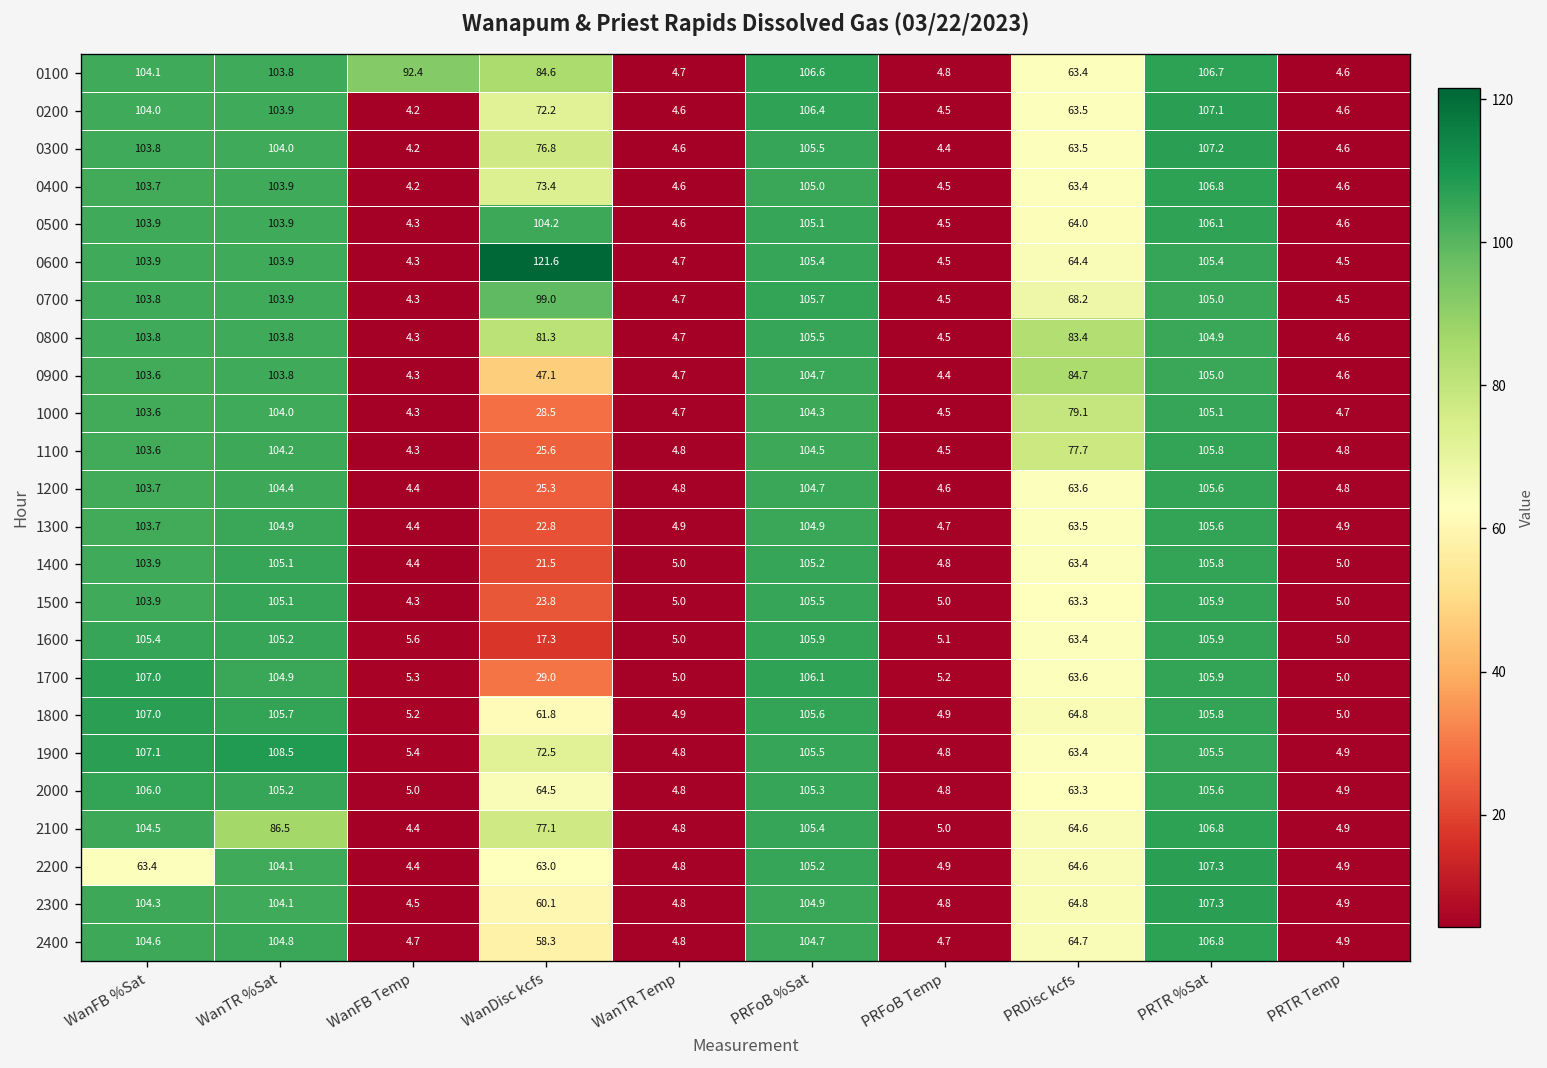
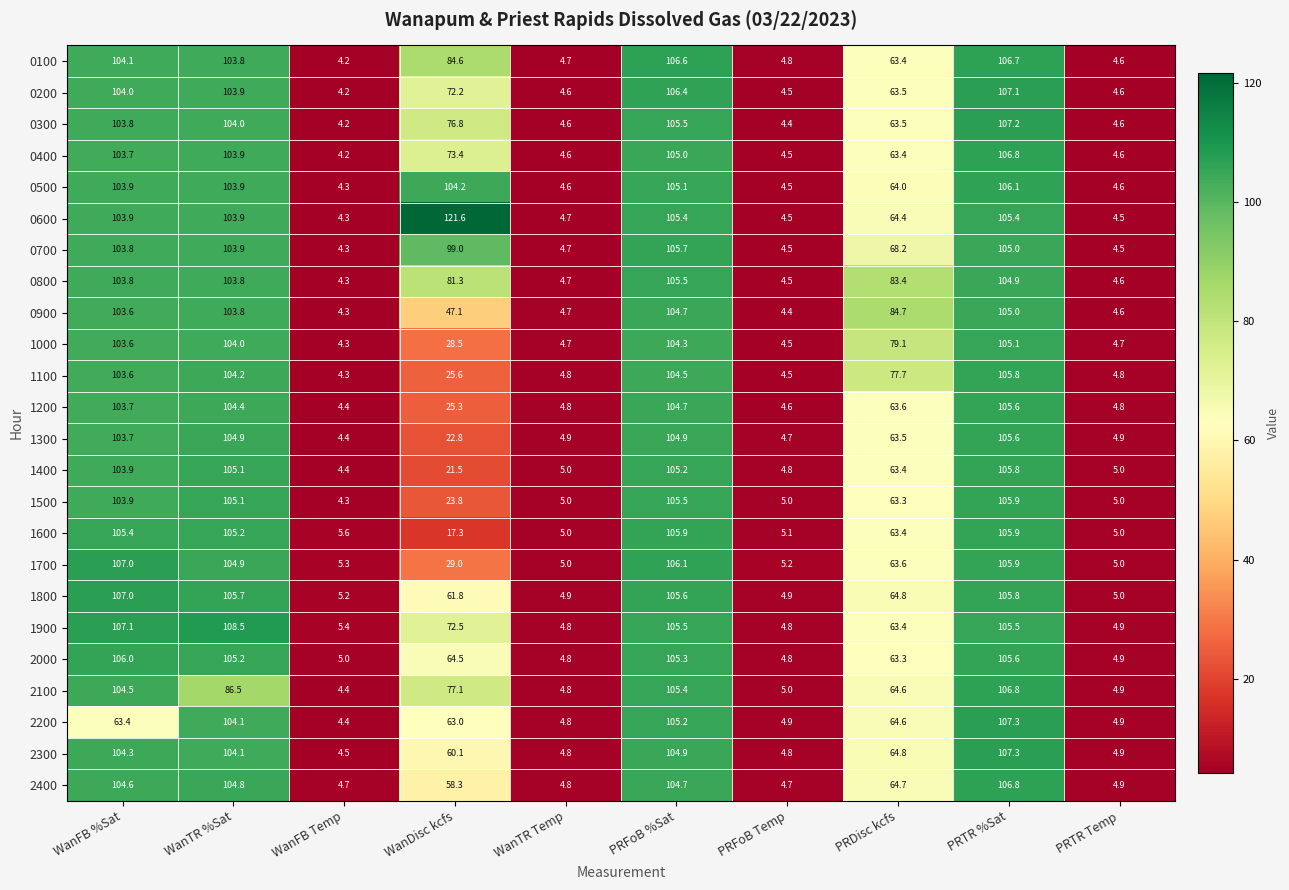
  {
    "0100": {
      "WanFB %Sat": 104.1,
      "WanTR %Sat": 103.8,
-     "WanFB Temp": 92.4,
+     "WanFB Temp": 4.2,
      "WanDisc kcfs": 84.6,
      "WanTR Temp": 4.7,
      "PRFoB %Sat": 106.6,
      "PRFoB Temp": 4.8,
      "PRDisc kcfs": 63.4,
      "PRTR %Sat": 106.7,
      "PRTR Temp": 4.6
    }
  }
